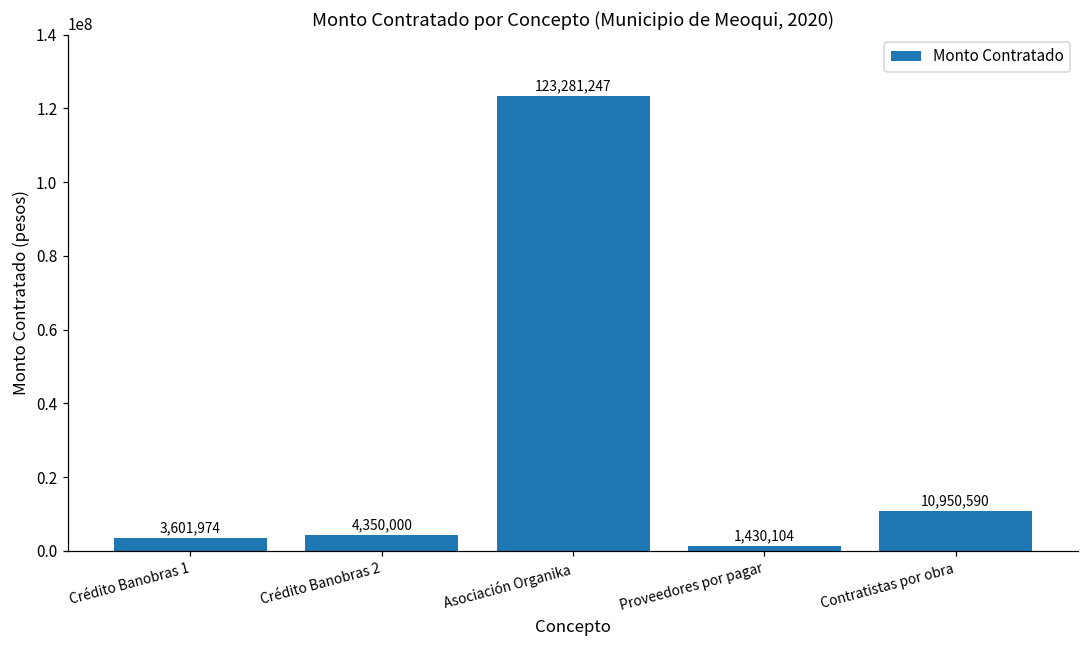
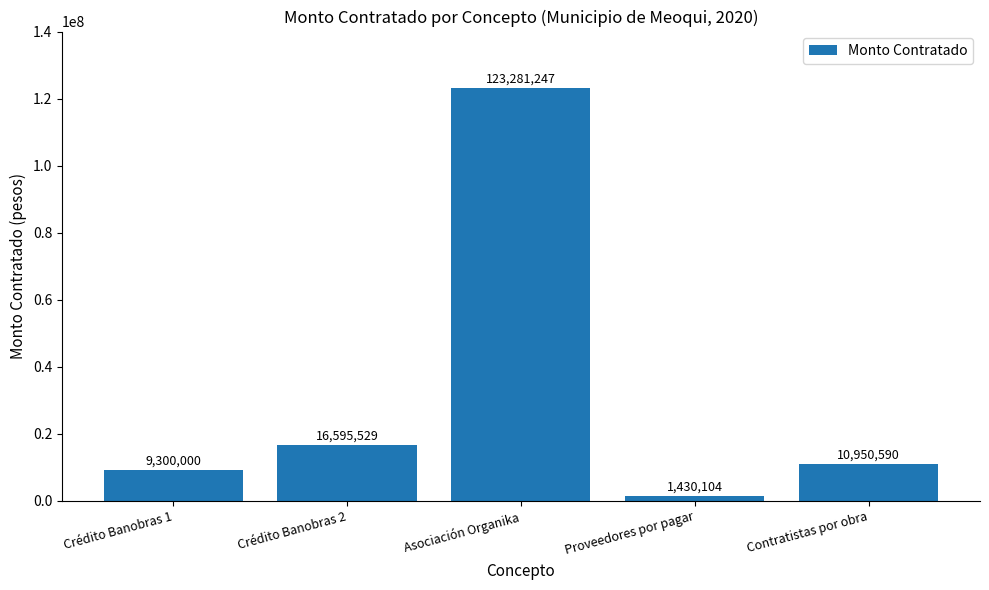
  {
-   "Crédito Banobras 1": "3,601,974",
-   "Crédito Banobras 2": "4,350,000",
+   "Crédito Banobras 1": "9,300,000",
+   "Crédito Banobras 2": "16,595,529",
    "Asociación Organika": "123,281,247",
    "Proveedores por pagar": "1,430,104",
    "Contratistas por obra": "10,950,590"
  }
